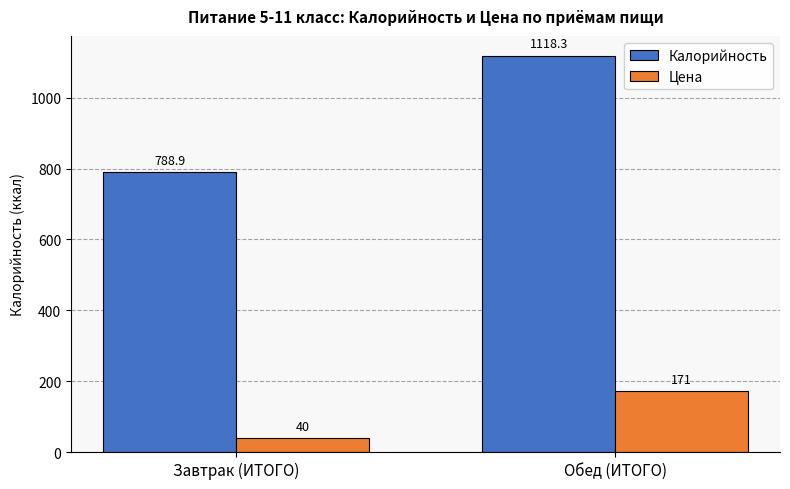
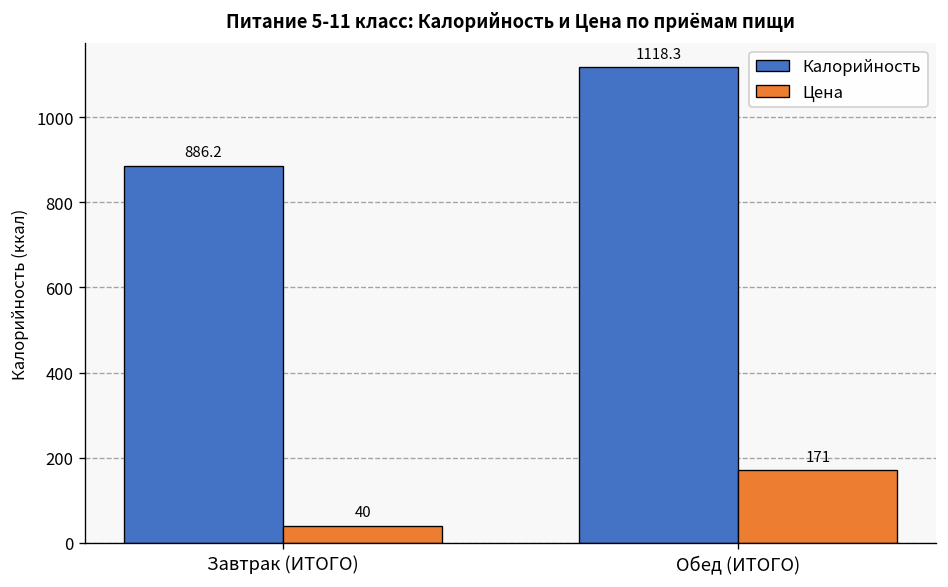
  {
    "Калорийность": {
-     "Завтрак (ИТОГО)": 788.9,
+     "Завтрак (ИТОГО)": 886.2,
      "Обед (ИТОГО)": 1118.3
    },
    "Цена": {
      "Завтрак (ИТОГО)": 40,
      "Обед (ИТОГО)": 171
    }
  }
